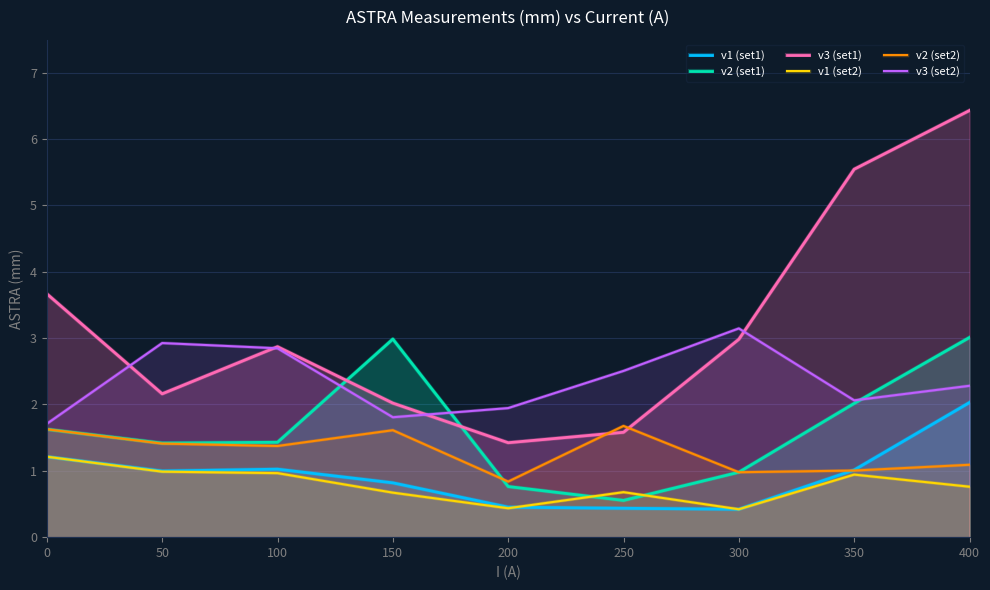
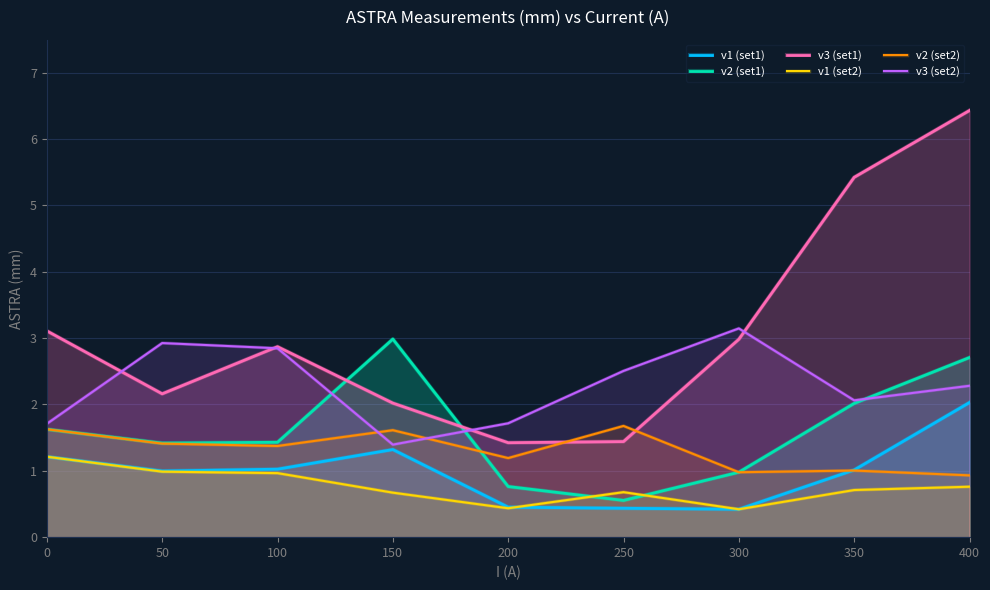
  {
    "v1 (set1)": {
      "100": 1.0,
-     "150": 0.8,
+     "150": 1.3,
      "250": 0.4,
      "400": 2.0
    },
    "v2 (set1)": {
      "100": 1.4,
      "150": 3.0,
      "200": 0.8,
      "250": 0.6,
      "350": 2.0,
-     "400": 3.0
+     "400": 2.7
    },
    "v3 (set1)": {
-     "0": 3.7,
+     "0": 3.1,
      "50": 2.2,
      "150": 2.0,
      "200": 1.4,
-     "250": 1.6,
+     "250": 1.4,
      "300": 3.0,
-     "350": 5.5,
+     "350": 5.4,
      "400": 6.4
    },
    "v1 (set2)": {
      "100": 1.0,
      "150": 0.7,
      "250": 0.7,
-     "350": 0.9,
+     "350": 0.7,
      "400": 0.8
    },
    "v2 (set2)": {
      "100": 1.4,
      "150": 1.6,
-     "200": 0.8,
+     "200": 1.2,
      "250": 1.7,
-     "400": 1.1
+     "400": 0.9
    },
    "v3 (set2)": {
      "0": 1.7,
      "50": 2.9,
-     "150": 1.8,
-     "200": 1.9,
+     "150": 1.4,
+     "200": 1.7,
      "250": 2.5,
      "300": 3.1,
      "350": 2.1,
      "400": 2.3
    }
  }
